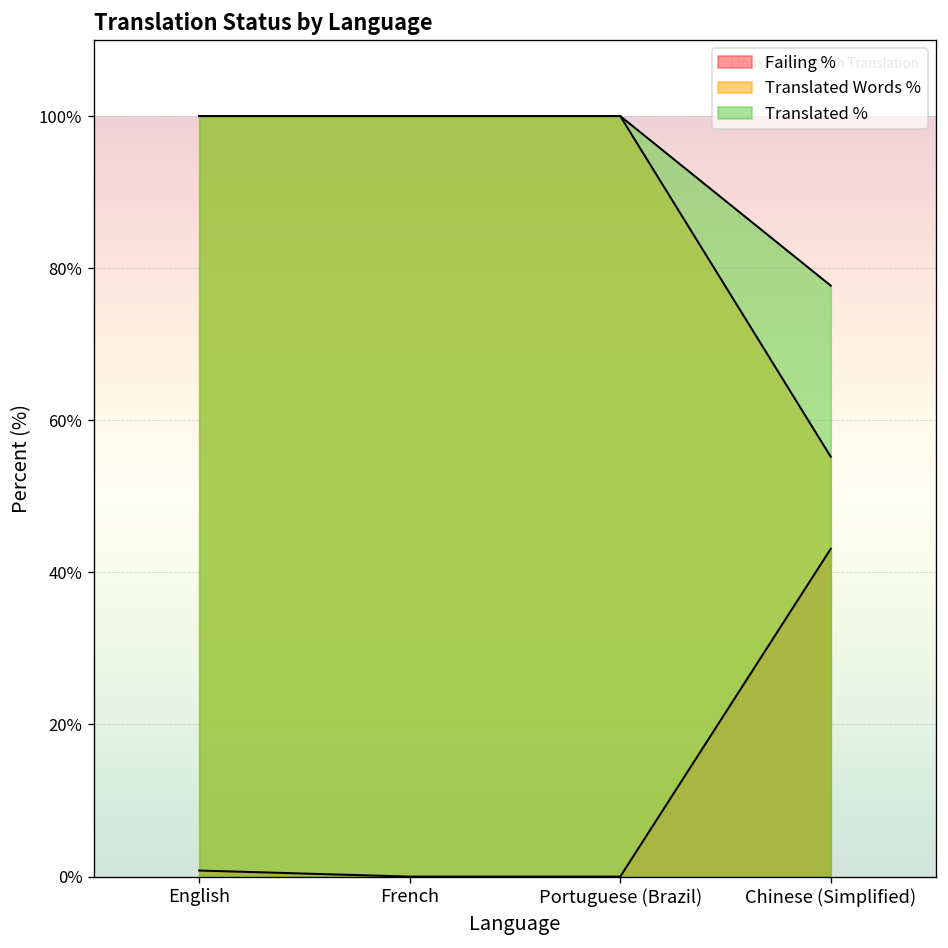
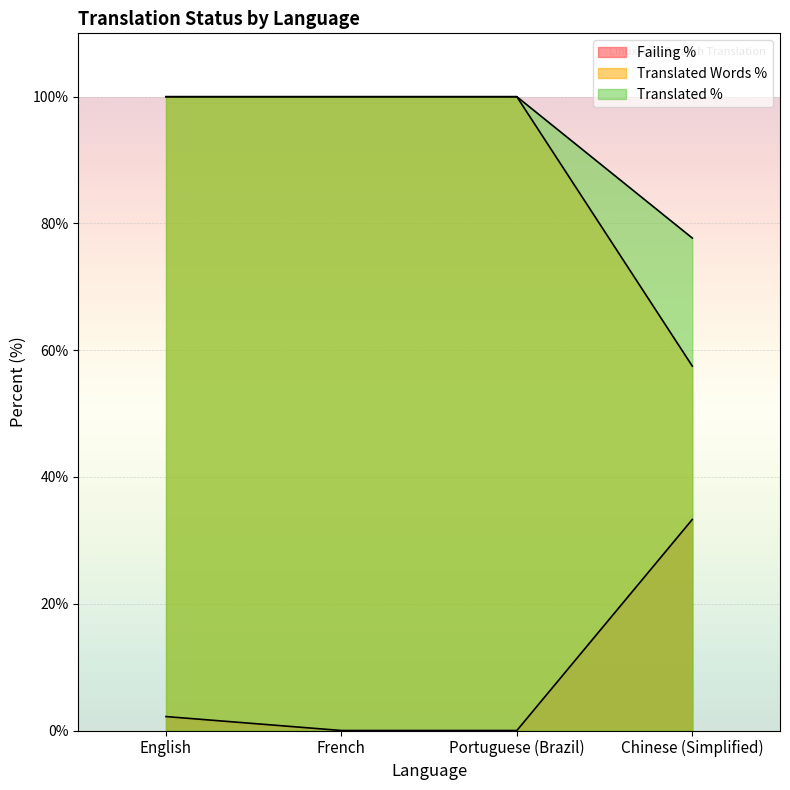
  {
    "Failing %": {
-     "English": "1%",
+     "English": "2%",
      "French": "0%",
      "Portuguese (Brazil)": "0%",
-     "Chinese (Simplified)": "43%"
+     "Chinese (Simplified)": "33%"
    },
    "Translated Words %": {
-     "Chinese (Simplified)": "55%"
+     "Chinese (Simplified)": "58%"
    },
    "Translated %": {
      "Chinese (Simplified)": "78%"
    }
  }
